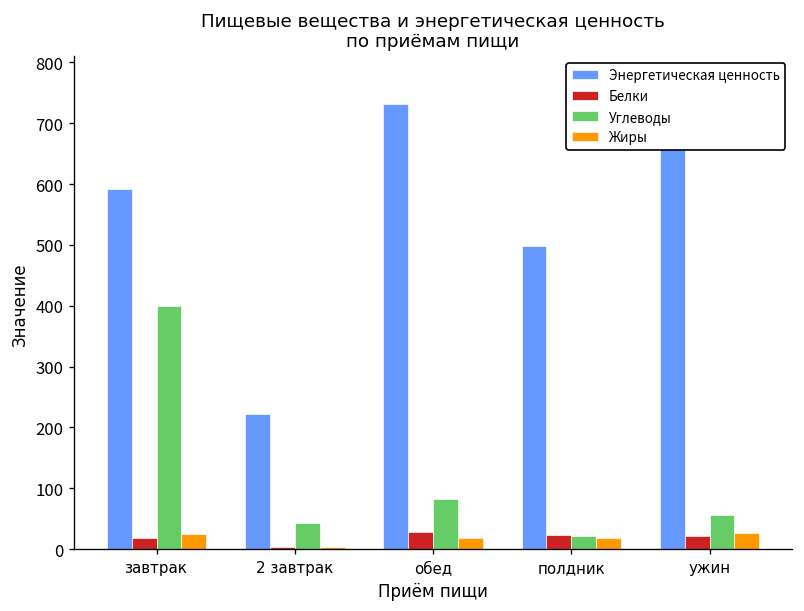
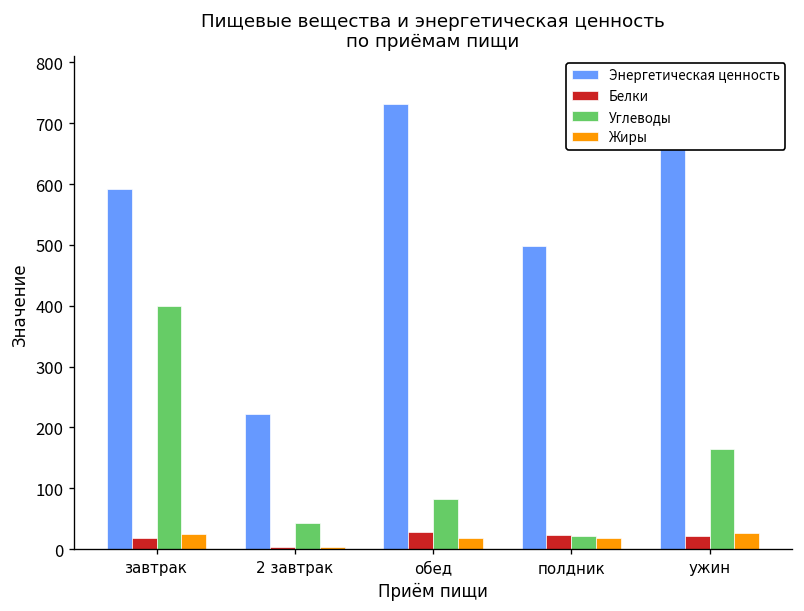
  {
    "Энергетическая ценность": {
      "завтрак": 590,
      "2 завтрак": 220,
      "обед": 730,
      "полдник": 500
    },
    "Белки": {
      "завтрак": 20,
      "обед": 30,
      "полдник": 20,
      "ужин": 20
    },
    "Углеводы": {
      "завтрак": 400,
      "2 завтрак": 40,
      "обед": 80,
      "полдник": 20,
-     "ужин": 60
+     "ужин": 160
    },
    "Жиры": {
      "завтрак": 30,
      "обед": 20,
      "полдник": 20,
      "ужин": 30
    }
  }
